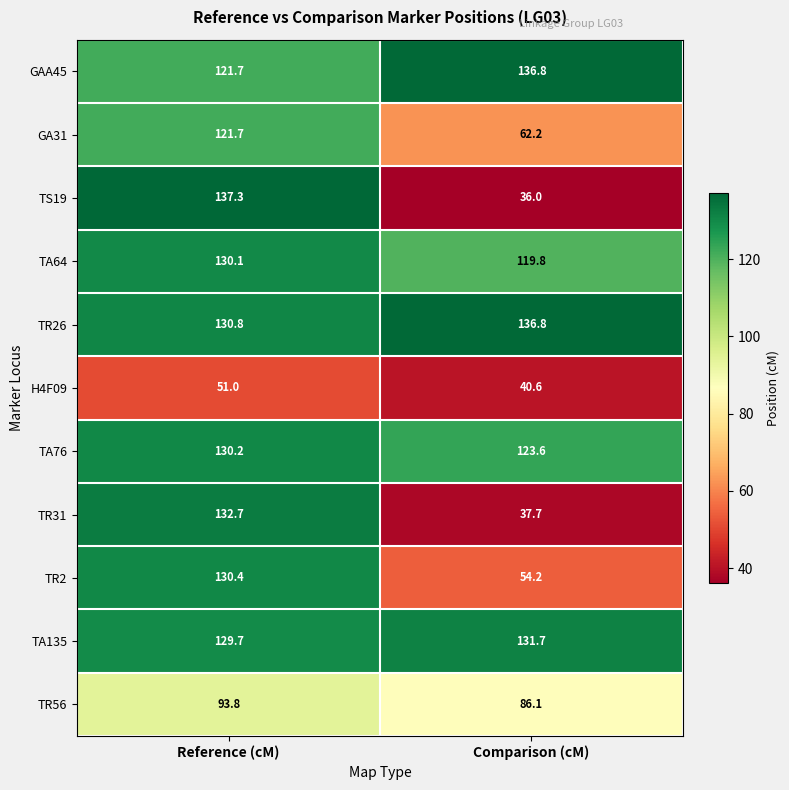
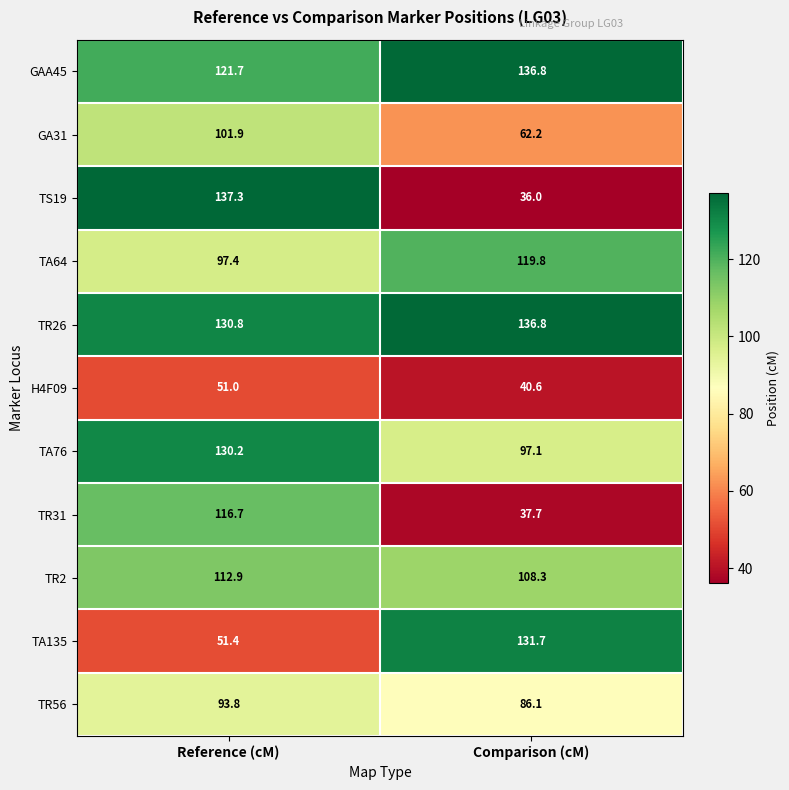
  {
    "GAA45": {
      "Reference (cM)": 121.7,
      "Comparison (cM)": 136.8
    },
    "GA31": {
-     "Reference (cM)": 121.7,
+     "Reference (cM)": 101.9,
      "Comparison (cM)": 62.2
    },
    "TS19": {
      "Reference (cM)": 137.3,
      "Comparison (cM)": 36.0
    },
    "TA64": {
-     "Reference (cM)": 130.1,
+     "Reference (cM)": 97.4,
      "Comparison (cM)": 119.8
    },
    "TR26": {
      "Reference (cM)": 130.8,
      "Comparison (cM)": 136.8
    },
    "H4F09": {
      "Reference (cM)": 51.0,
      "Comparison (cM)": 40.6
    },
    "TA76": {
      "Reference (cM)": 130.2,
-     "Comparison (cM)": 123.6
+     "Comparison (cM)": 97.1
    },
    "TR31": {
-     "Reference (cM)": 132.7,
+     "Reference (cM)": 116.7,
      "Comparison (cM)": 37.7
    },
    "TR2": {
-     "Reference (cM)": 130.4,
-     "Comparison (cM)": 54.2
+     "Reference (cM)": 112.9,
+     "Comparison (cM)": 108.3
    },
    "TA135": {
-     "Reference (cM)": 129.7,
+     "Reference (cM)": 51.4,
      "Comparison (cM)": 131.7
    },
    "TR56": {
      "Reference (cM)": 93.8,
      "Comparison (cM)": 86.1
    }
  }
